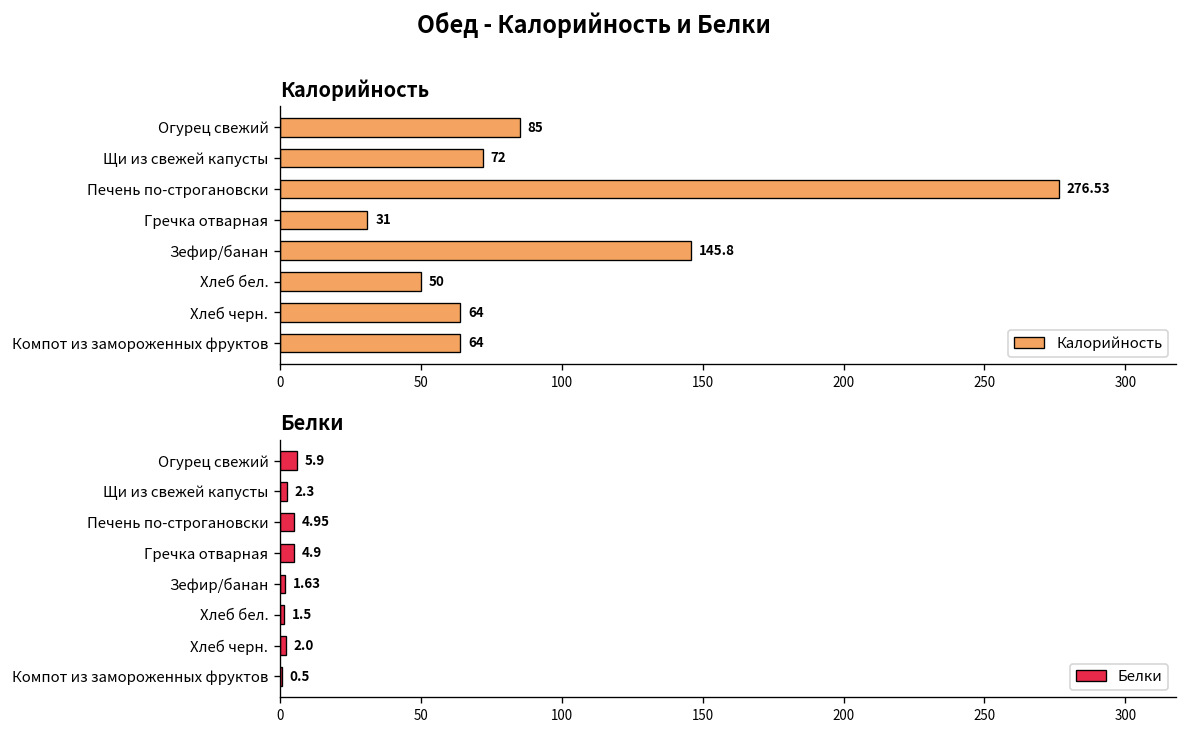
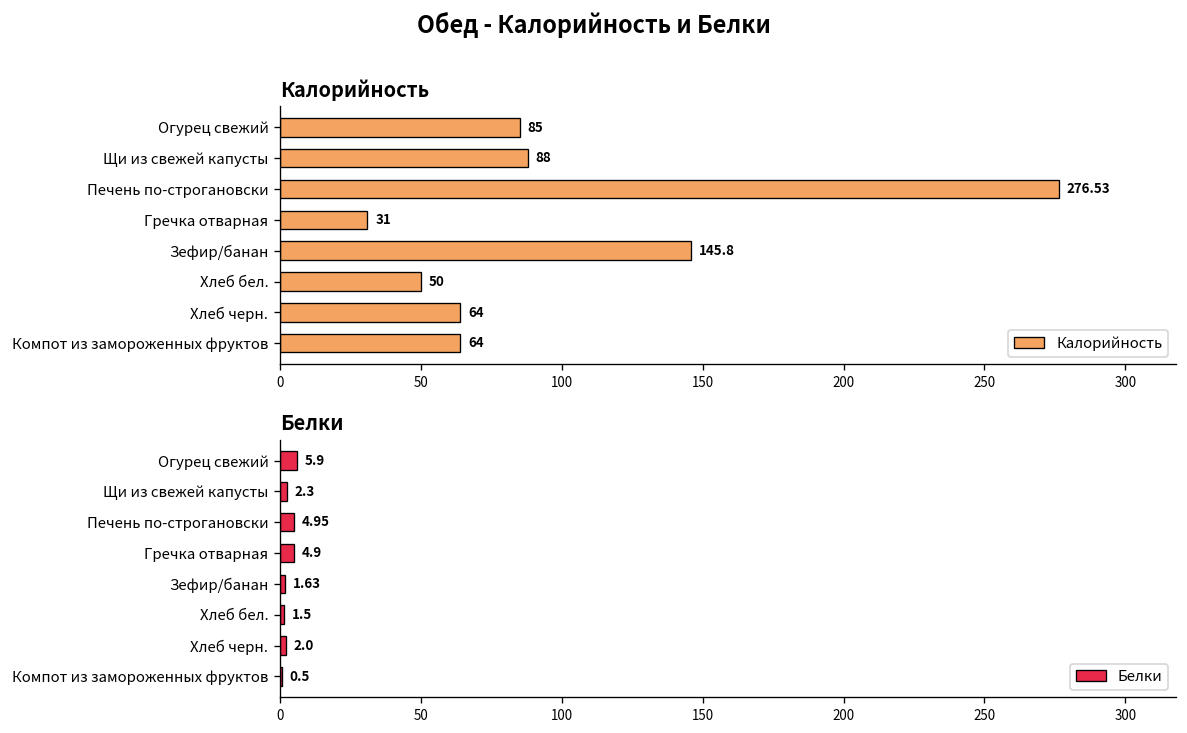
  {
    "Калорийность": {
      "Огурец свежий": 85,
-     "Щи из свежей капусты": 72,
+     "Щи из свежей капусты": 88,
      "Печень по-строгановски": 276.53,
      "Гречка отварная": 31,
      "Зефир/банан": 145.8,
      "Хлеб бел.": 50,
      "Хлеб черн.": 64,
      "Компот из замороженных фруктов": 64
    },
    "Белки": {
      "Огурец свежий": 5.9,
      "Щи из свежей капусты": 2.3,
      "Печень по-строгановски": 4.95,
      "Гречка отварная": 4.9,
      "Зефир/банан": 1.63,
      "Хлеб бел.": 1.5,
      "Хлеб черн.": 2.0,
      "Компот из замороженных фруктов": 0.5
    }
  }
